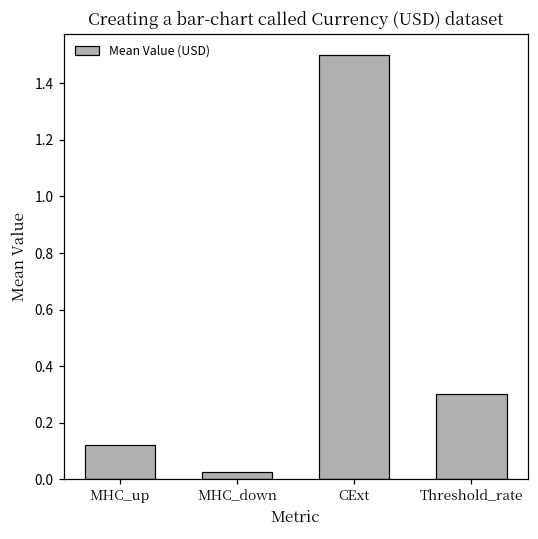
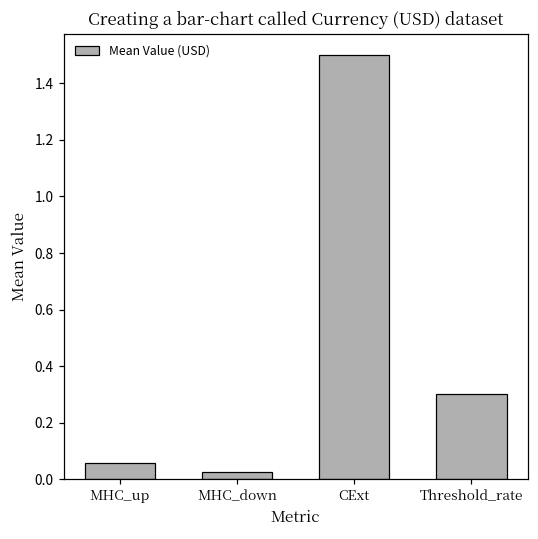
  {
-   "MHC_up": 0.12,
+   "MHC_up": 0.06,
    "MHC_down": 0.03,
    "CExt": 1.50,
    "Threshold_rate": 0.30
  }
